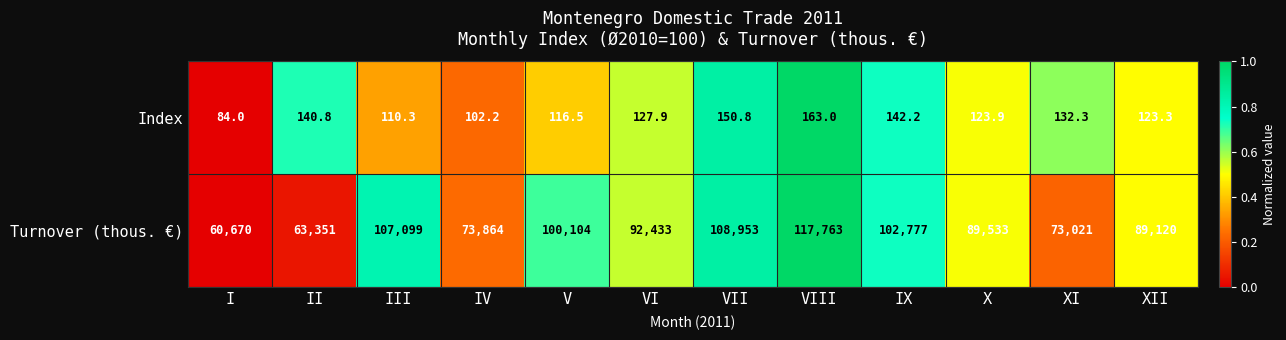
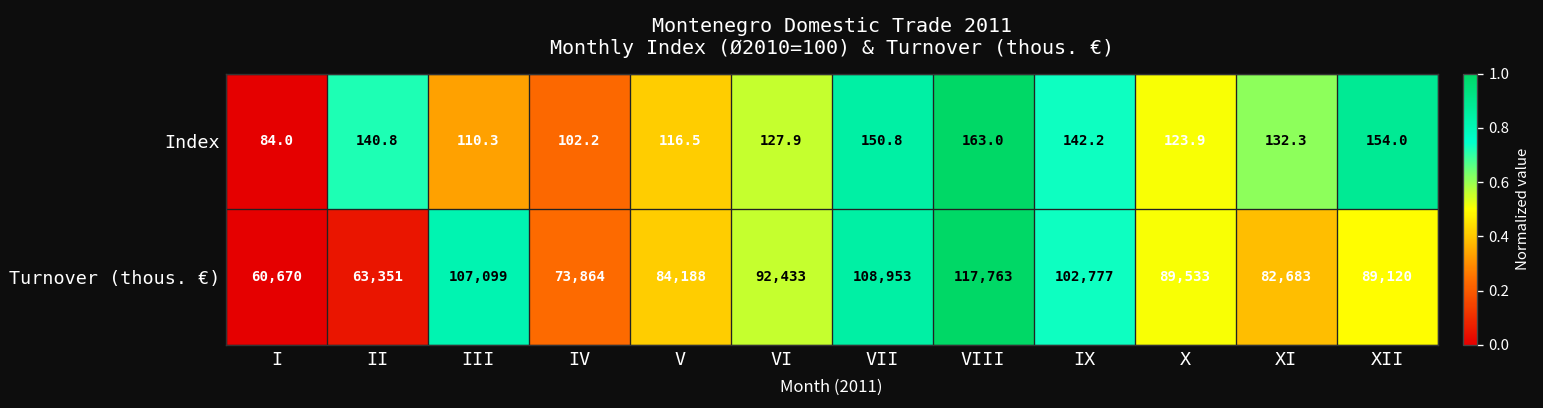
  {
    "Index": {
      "I": "84.0",
      "II": "140.8",
      "III": "110.3",
      "IV": "102.2",
      "V": "116.5",
      "VI": "127.9",
      "VII": "150.8",
      "VIII": "163.0",
      "IX": "142.2",
      "X": "123.9",
      "XI": "132.3",
-     "XII": "123.3"
+     "XII": "154.0"
    },
    "Turnover (thous. €)": {
      "I": "60,670",
      "II": "63,351",
      "III": "107,099",
      "IV": "73,864",
-     "V": "100,104",
+     "V": "84,188",
      "VI": "92,433",
      "VII": "108,953",
      "VIII": "117,763",
      "IX": "102,777",
      "X": "89,533",
-     "XI": "73,021",
+     "XI": "82,683",
      "XII": "89,120"
    }
  }
